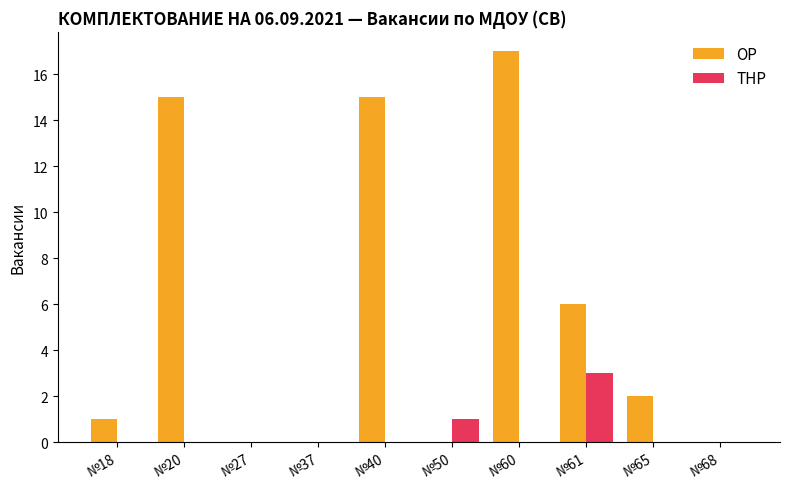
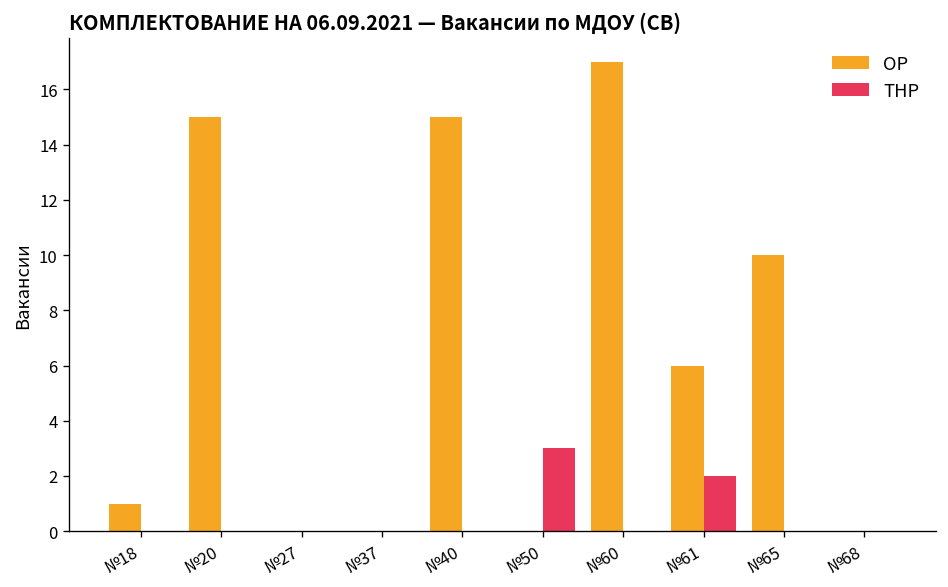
  {
    "ОР": {
      "№18": 1,
      "№20": 15,
      "№27": 0,
      "№37": 0,
      "№40": 15,
      "№50": 0,
      "№60": 17,
      "№61": 6,
-     "№65": 2,
+     "№65": 10,
      "№68": 0
    },
    "ТНР": {
      "№18": 0,
      "№20": 0,
      "№27": 0,
      "№37": 0,
      "№40": 0,
-     "№50": 1,
+     "№50": 3,
      "№60": 0,
-     "№61": 3,
+     "№61": 2,
      "№65": 0,
      "№68": 0
    }
  }
